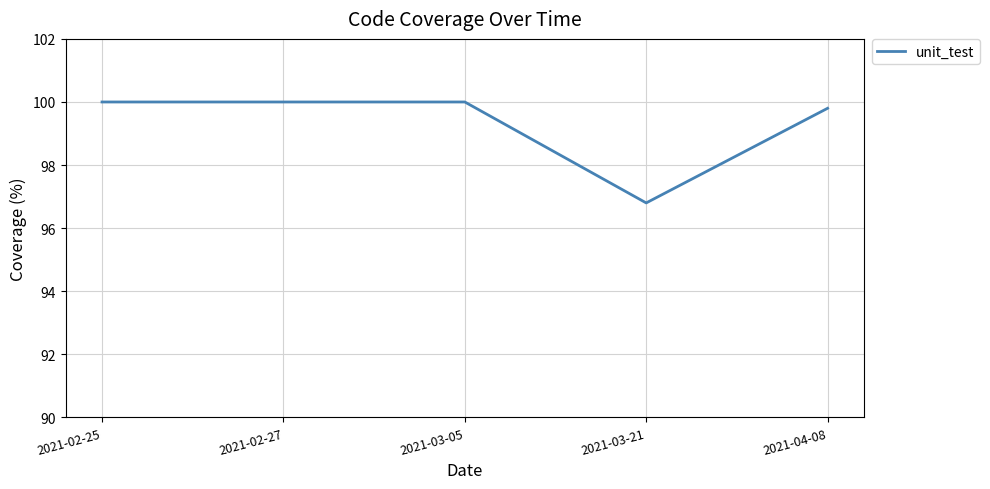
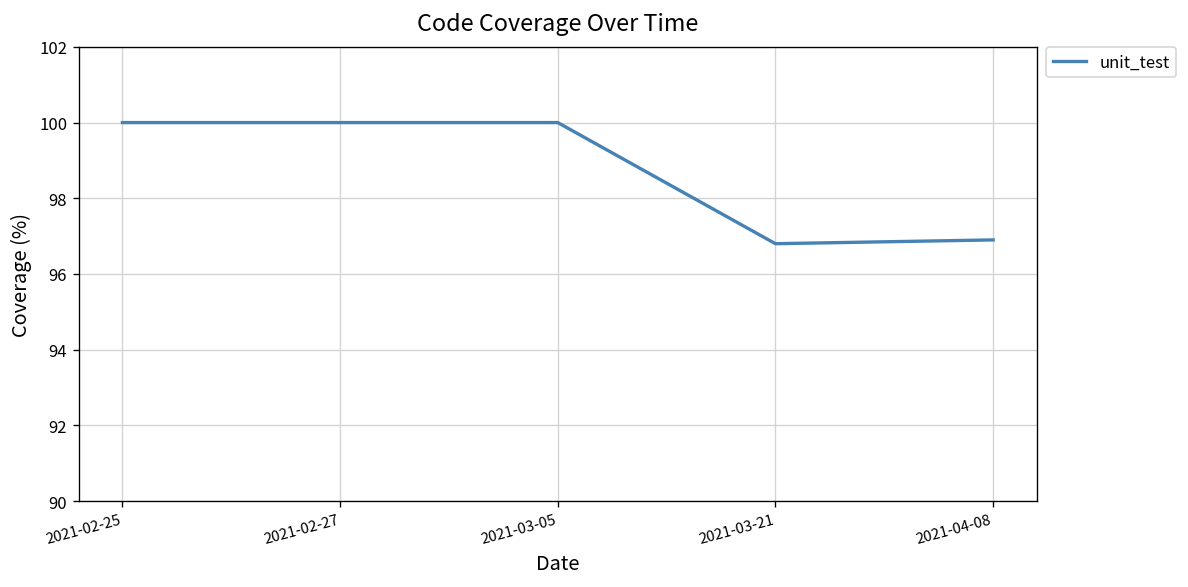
  {
    "2021-02-25": 100.0,
    "2021-02-27": 100.0,
    "2021-03-05": 100.0,
    "2021-03-21": 96.8,
-   "2021-04-08": 99.8
+   "2021-04-08": 96.9
  }
